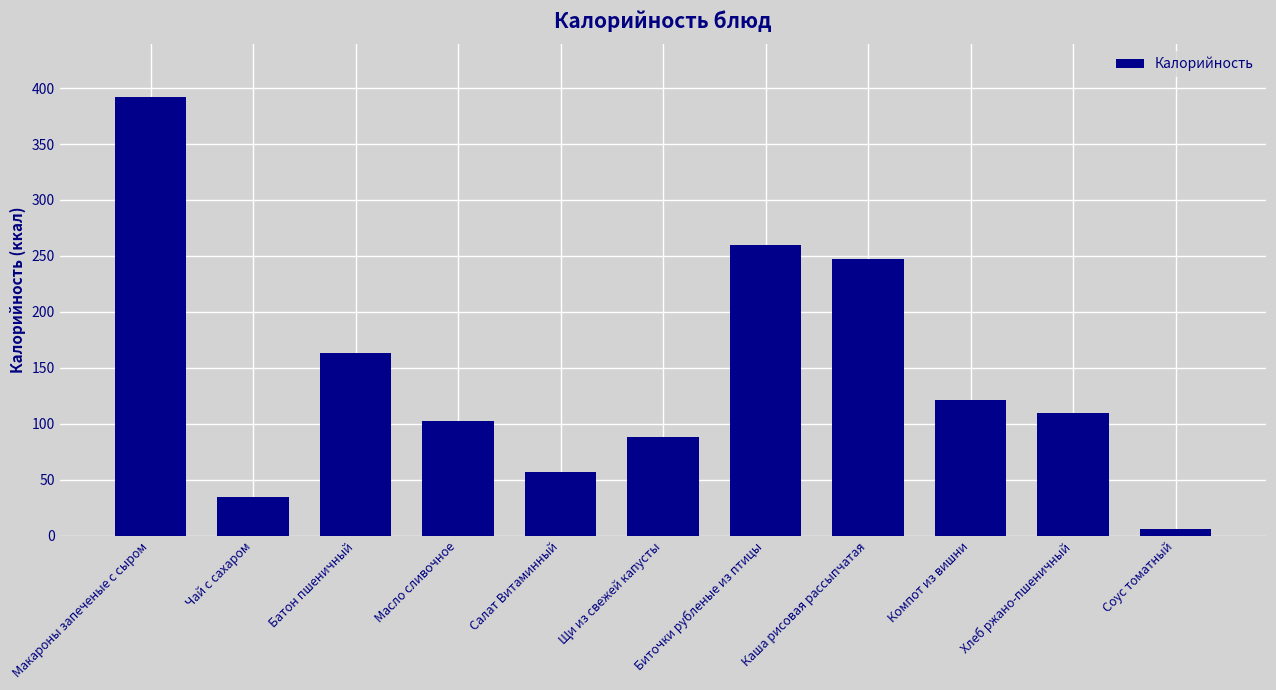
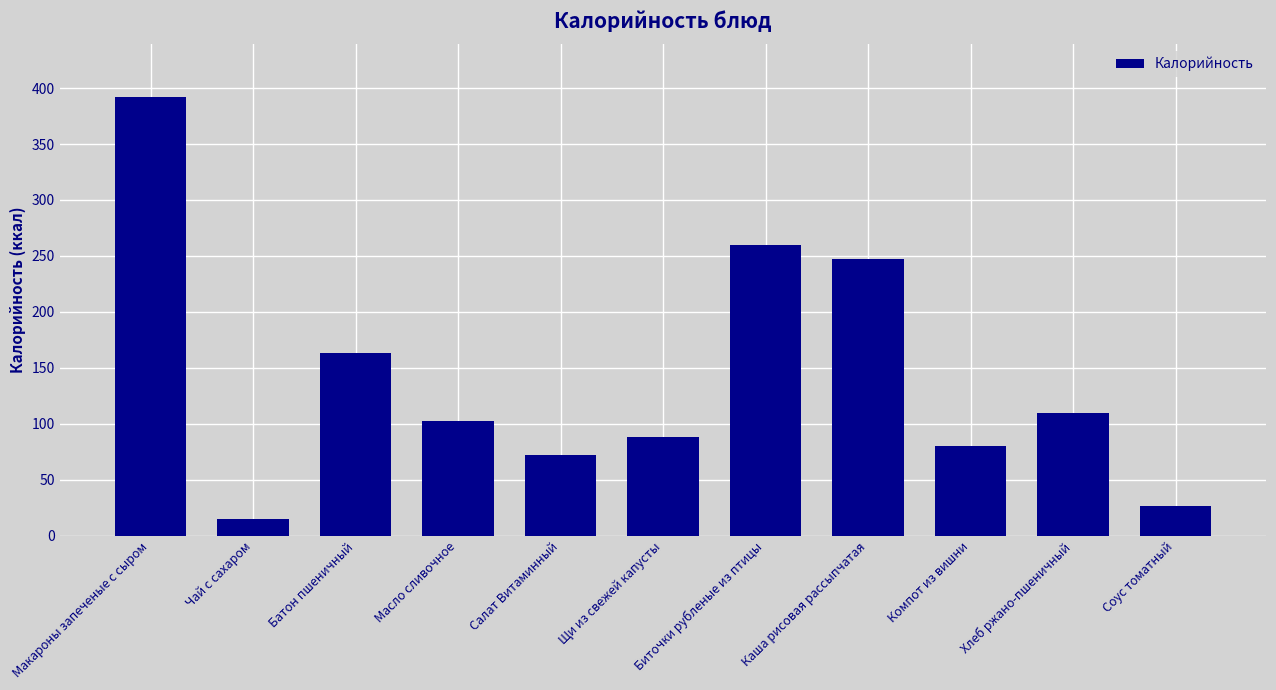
  {
    "Макароны запеченые с сыром": 392,
-   "Чай с сахаром": 35,
+   "Чай с сахаром": 15,
    "Батон пшеничный": 163,
    "Масло сливочное": 102,
-   "Салат Витаминный": 57,
+   "Салат Витаминный": 72,
    "Щи из свежей капусты": 88,
    "Биточки рубленые из птицы": 260,
    "Каша рисовая рассыпчатая": 247,
-   "Компот из вишни": 121,
+   "Компот из вишни": 80,
    "Хлеб ржано-пшеничный": 110,
-   "Соус томатный": 6
+   "Соус томатный": 27
  }
